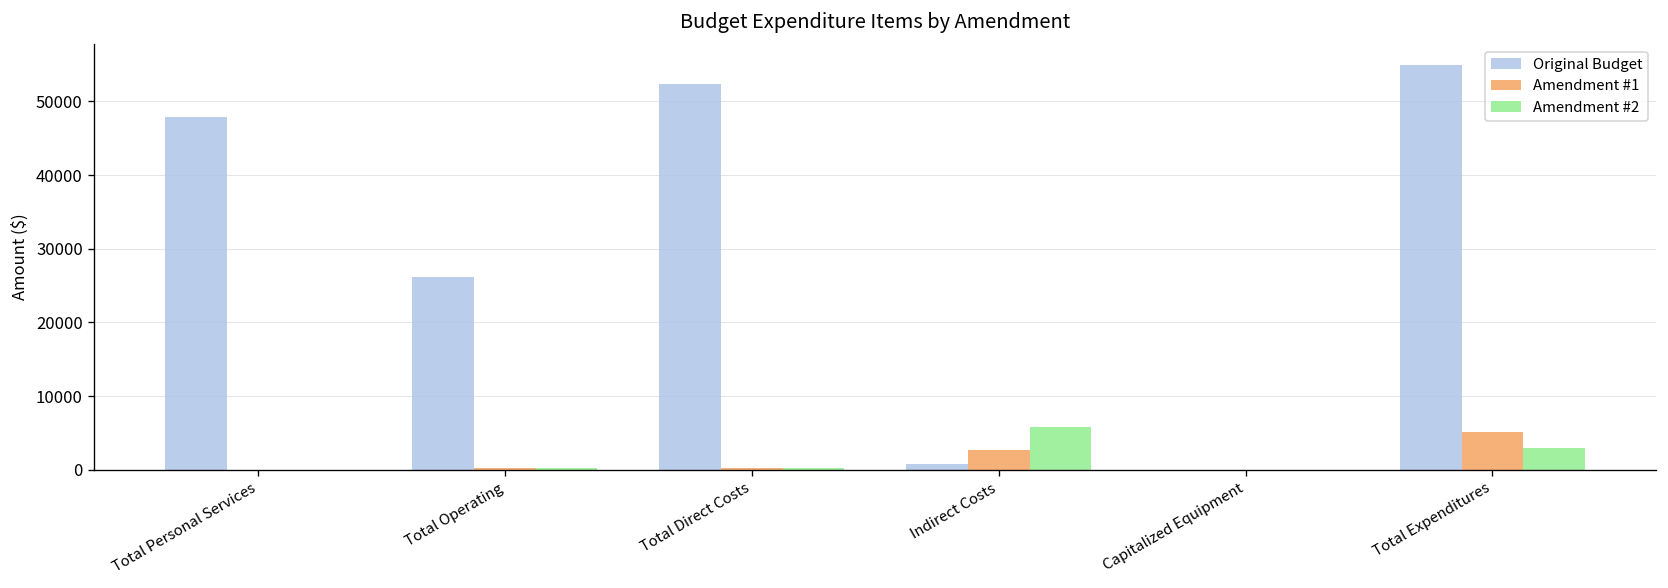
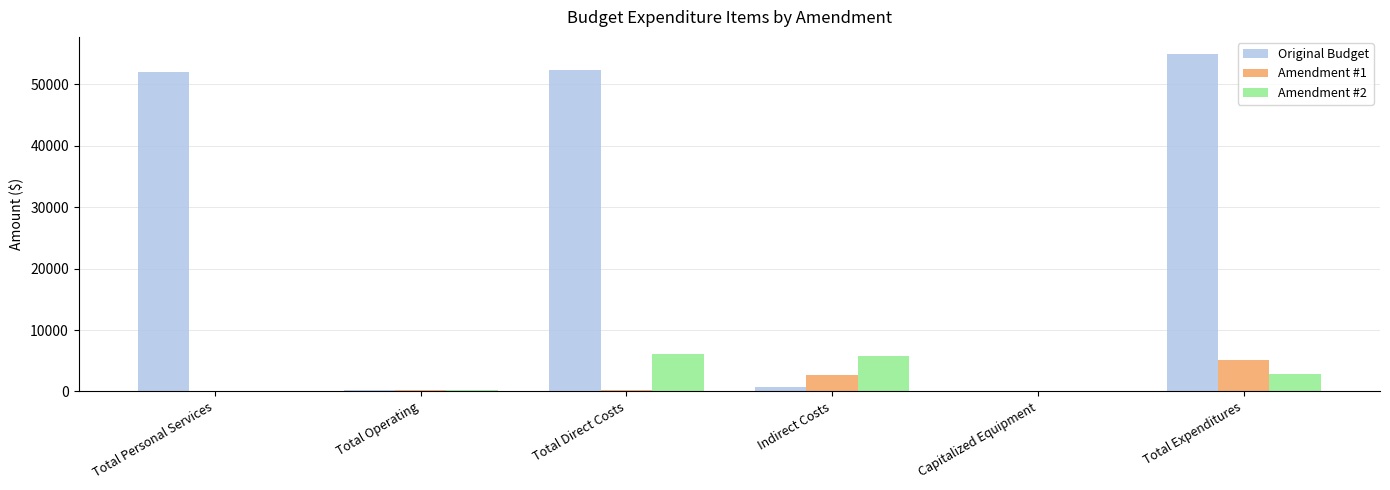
  {
    "Original Budget": {
-     "Total Personal Services": 48000,
-     "Total Operating": 26000,
+     "Total Personal Services": 52000,
+     "Total Operating": 0,
      "Total Direct Costs": 52000,
      "Indirect Costs": 1000,
      "Capitalized Equipment": 0,
      "Total Expenditures": 55000
    },
    "Amendment #1": {
      "Total Personal Services": 0,
      "Indirect Costs": 3000,
      "Capitalized Equipment": 0,
      "Total Expenditures": 5000
    },
    "Amendment #2": {
      "Total Personal Services": 0,
-     "Total Direct Costs": 0,
+     "Total Direct Costs": 6000,
      "Indirect Costs": 6000,
      "Capitalized Equipment": 0,
      "Total Expenditures": 3000
    }
  }
